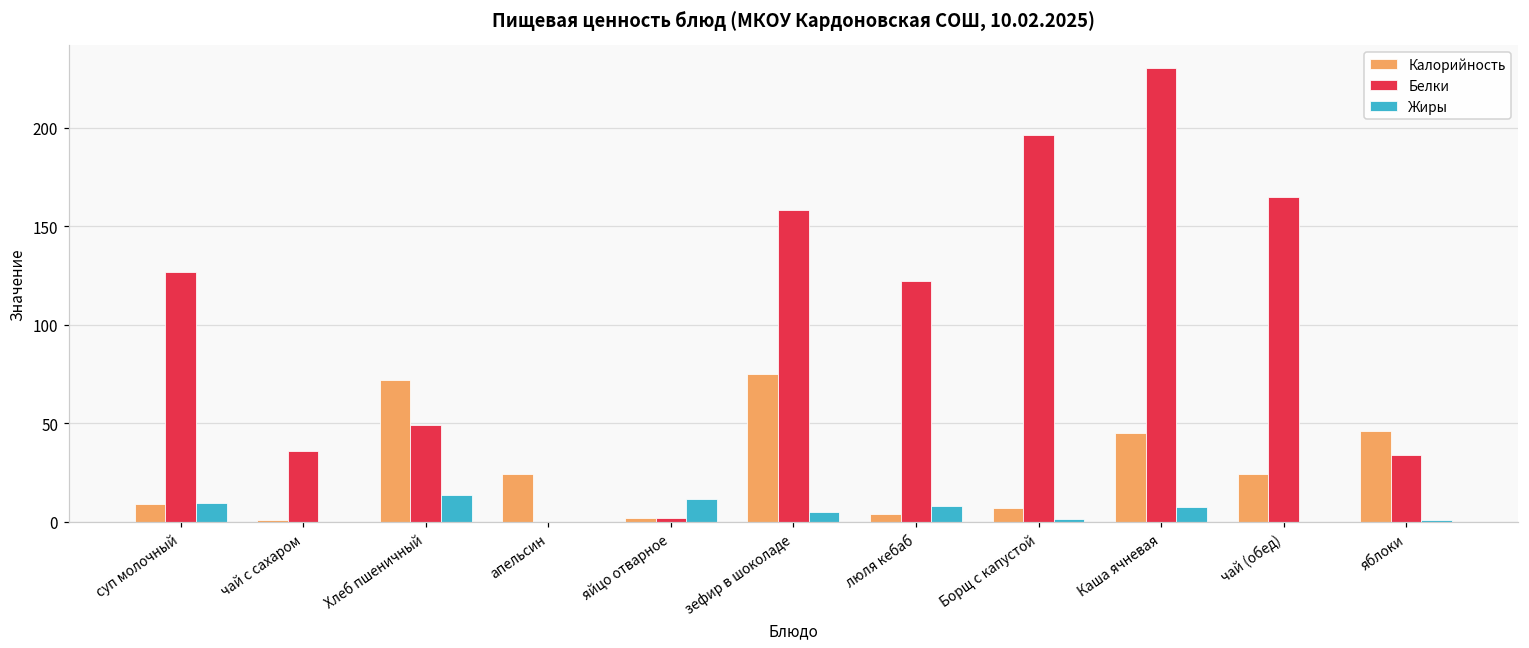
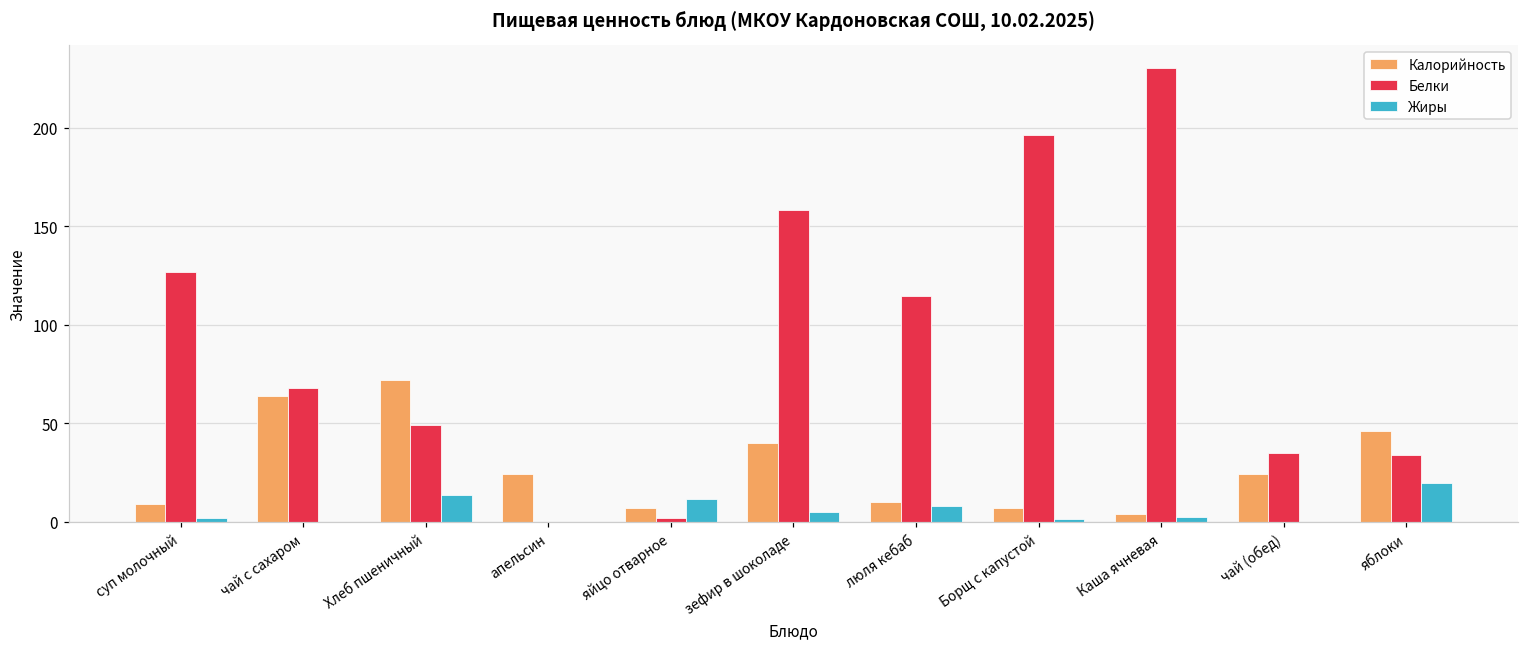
  {
    "Калорийность": {
      "суп молочный": 9,
-     "чай с сахаром": 1,
+     "чай с сахаром": 64,
      "Хлеб пшеничный": 72,
      "апельсин": 24,
-     "яйцо отварное": 2,
-     "зефир в шоколаде": 75,
-     "люля кебаб": 4,
+     "яйцо отварное": 7,
+     "зефир в шоколаде": 40,
+     "люля кебаб": 10,
      "Борщ с капустой": 7,
-     "Каша ячневая": 45,
+     "Каша ячневая": 4,
      "чай (обед)": 24,
      "яблоки": 46
    },
    "Белки": {
      "суп молочный": 127,
-     "чай с сахаром": 36,
+     "чай с сахаром": 68,
      "Хлеб пшеничный": 49,
      "апельсин": 0,
      "яйцо отварное": 2,
      "зефир в шоколаде": 158,
-     "люля кебаб": 122,
+     "люля кебаб": 114,
      "Борщ с капустой": 197,
      "Каша ячневая": 230,
-     "чай (обед)": 165,
+     "чай (обед)": 35,
      "яблоки": 34
    },
    "Жиры": {
-     "суп молочный": 9,
+     "суп молочный": 2,
      "чай с сахаром": 0,
      "Хлеб пшеничный": 14,
      "апельсин": 0,
      "яйцо отварное": 12,
      "зефир в шоколаде": 5,
      "люля кебаб": 8,
      "Борщ с капустой": 1,
-     "Каша ячневая": 7,
+     "Каша ячневая": 3,
      "чай (обед)": 0,
-     "яблоки": 1
+     "яблоки": 19
    }
  }
